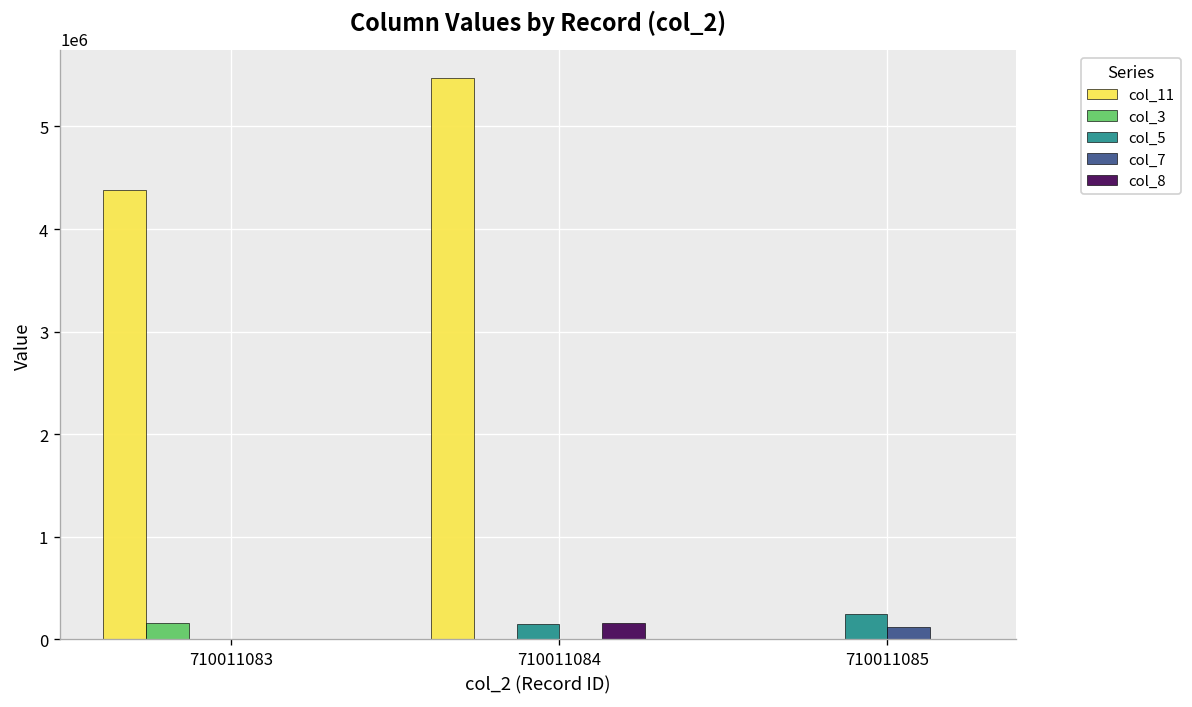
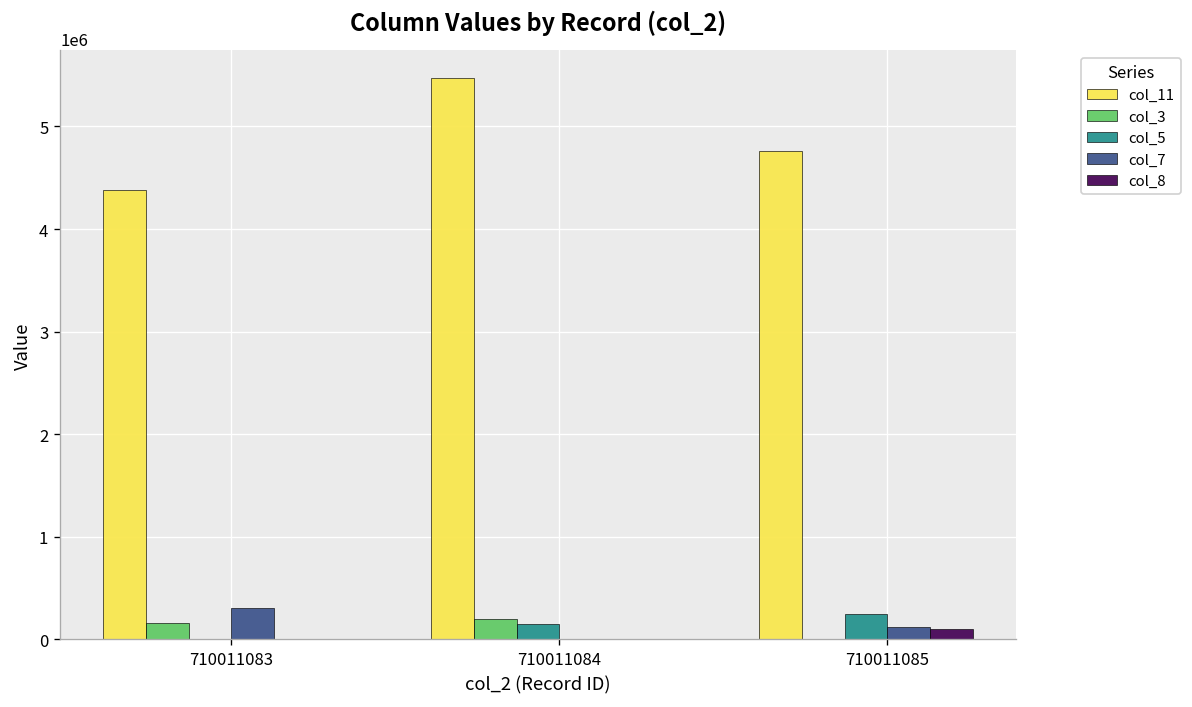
  {
    "col_11": {
      "710011083": 4400000,
      "710011084": 5500000,
-     "710011085": 0
+     "710011085": 4800000
    },
    "col_3": {
      "710011083": 200000,
-     "710011084": 0
+     "710011084": 200000
    },
    "col_5": {
      "710011084": 200000,
      "710011085": 200000
    },
    "col_7": {
-     "710011083": 0,
+     "710011083": 300000,
      "710011084": 0,
      "710011085": 100000
    },
    "col_8": {
      "710011083": 0,
-     "710011084": 200000,
-     "710011085": 0
+     "710011084": 0,
+     "710011085": 100000
    }
  }
